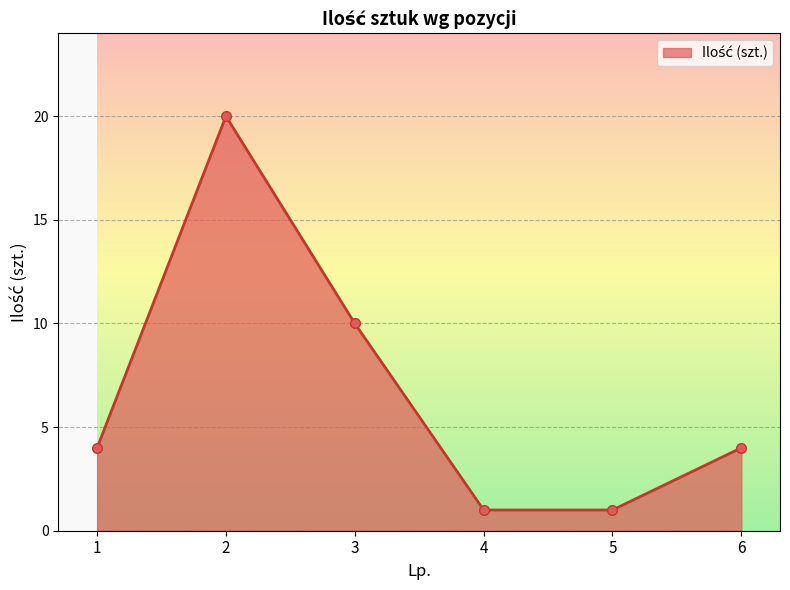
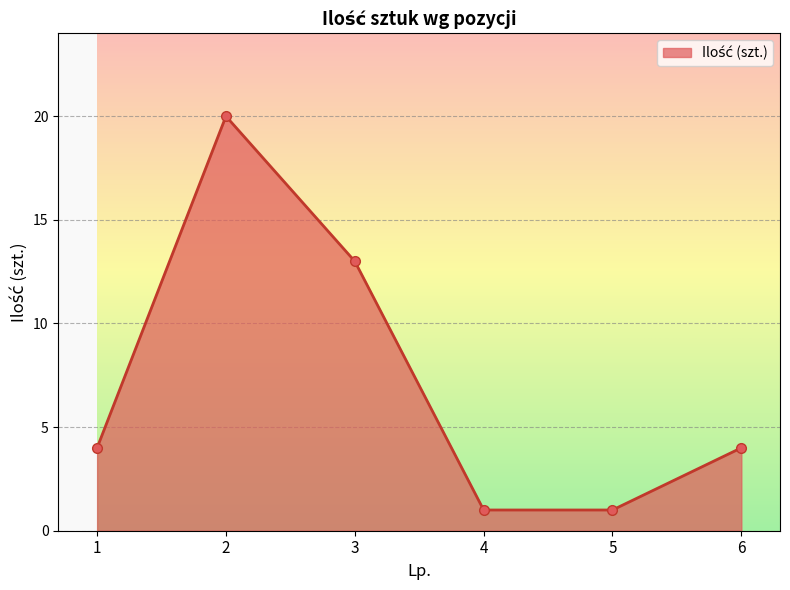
  {
    "1": 4,
    "2": 20,
-   "3": 10,
+   "3": 13,
    "4": 1,
    "5": 1,
    "6": 4
  }
